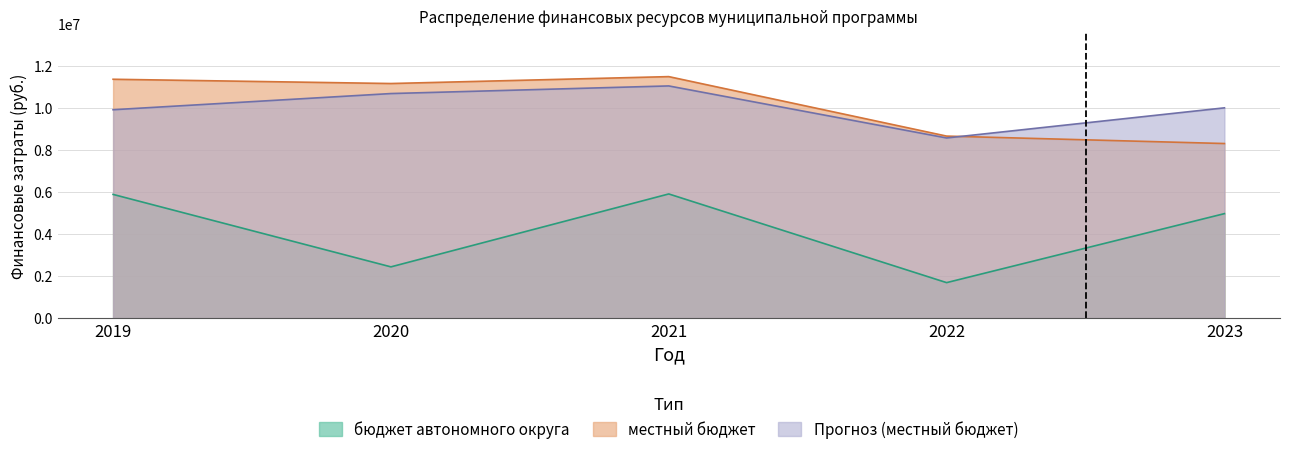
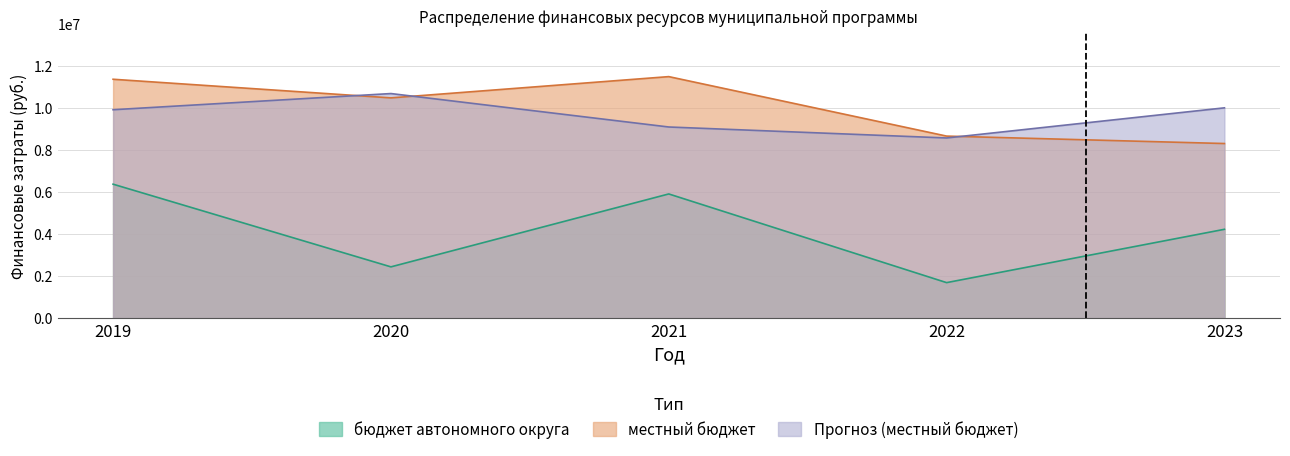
  {
    "бюджет автономного округа": {
-     "2019": 5900000,
+     "2019": 6400000,
      "2020": 2400000,
      "2021": 5900000,
      "2022": 1700000,
-     "2023": 5000000
+     "2023": 4200000
    },
    "местный бюджет": {
      "2019": 11400000,
-     "2020": 11100000,
+     "2020": 10500000,
      "2021": 11500000,
      "2023": 8300000
    },
    "Прогноз (местный бюджет)": {
      "2019": 9900000,
      "2020": 10700000,
-     "2021": 11000000,
+     "2021": 9100000,
      "2023": 10000000
    }
  }
